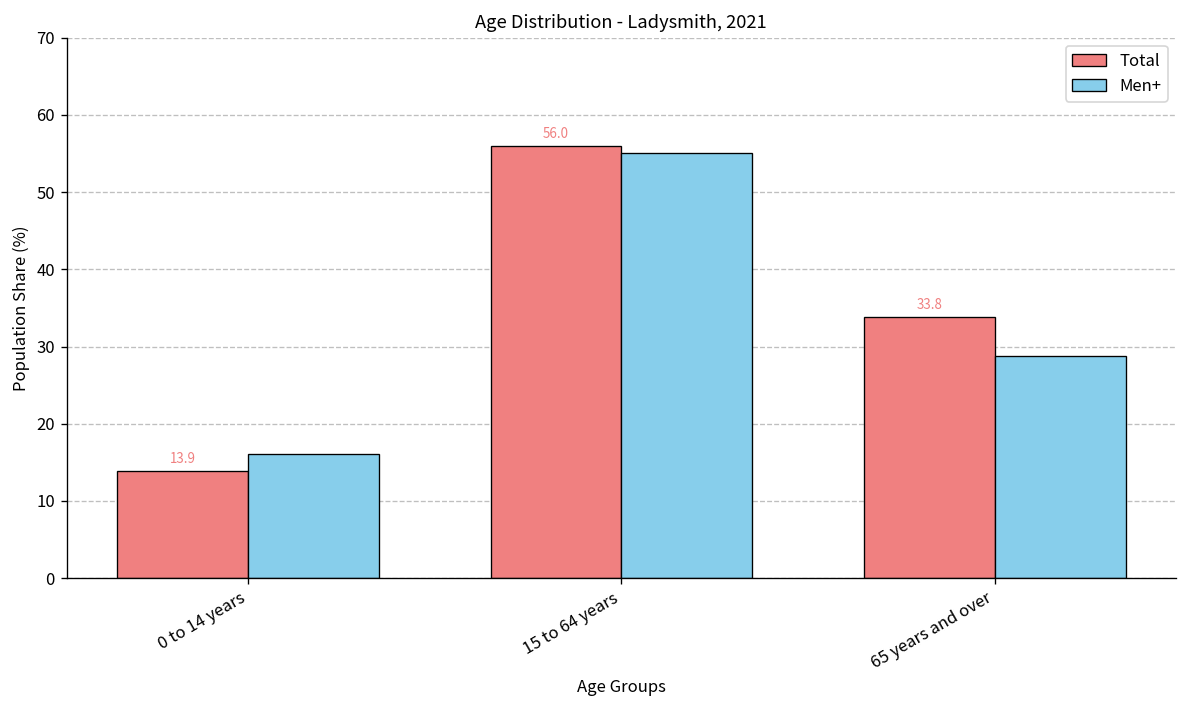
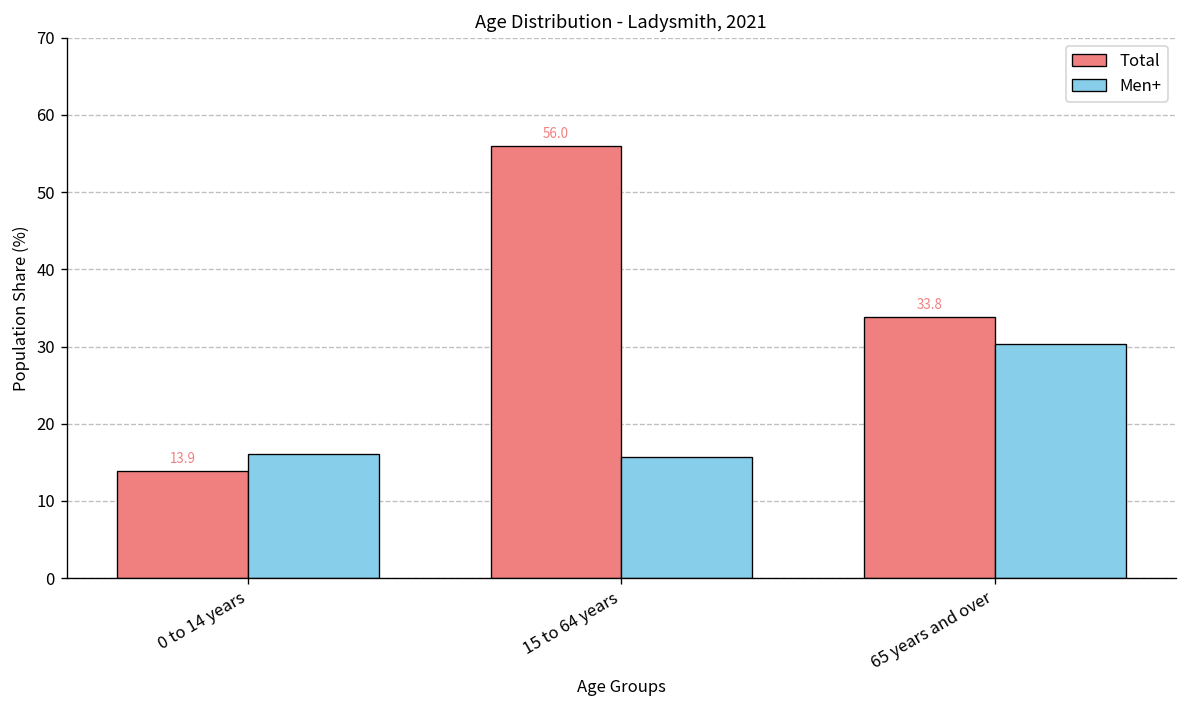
  {
    "Total": {
      "0 to 14 years": 13.9,
      "15 to 64 years": 56.0,
      "65 years and over": 33.8
    },
    "Men+": {
      "0 to 14 years": 16,
-     "15 to 64 years": 55,
-     "65 years and over": 29
+     "15 to 64 years": 16,
+     "65 years and over": 30
    }
  }
